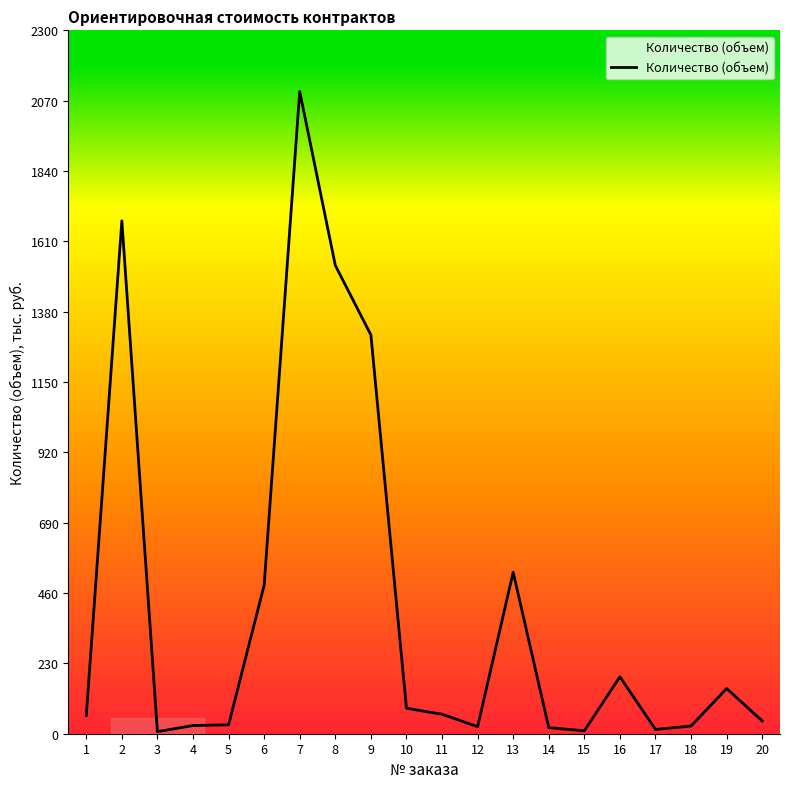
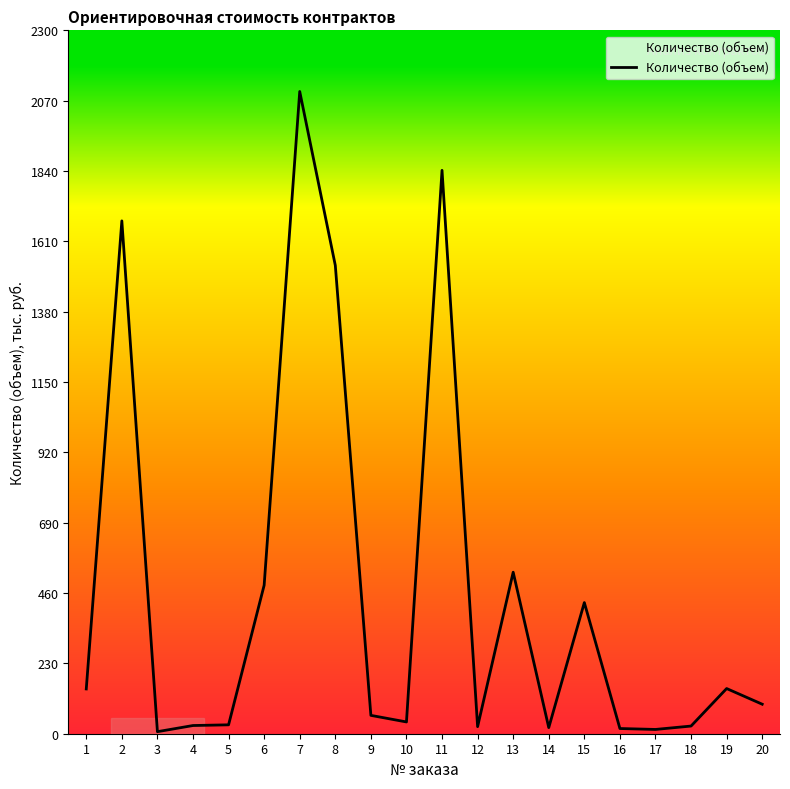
  {
-   "1": 60,
+   "1": 150,
    "2": 1680,
    "5": 30,
    "6": 490,
    "7": 2100,
    "8": 1530,
-   "9": 1300,
-   "10": 80,
-   "11": 60,
+   "9": 60,
+   "10": 40,
+   "11": 1840,
    "12": 20,
    "13": 530,
    "14": 20,
-   "15": 10,
-   "16": 190,
+   "15": 430,
+   "16": 20,
    "17": 10,
    "18": 30,
    "19": 150,
-   "20": 40
+   "20": 100
  }
